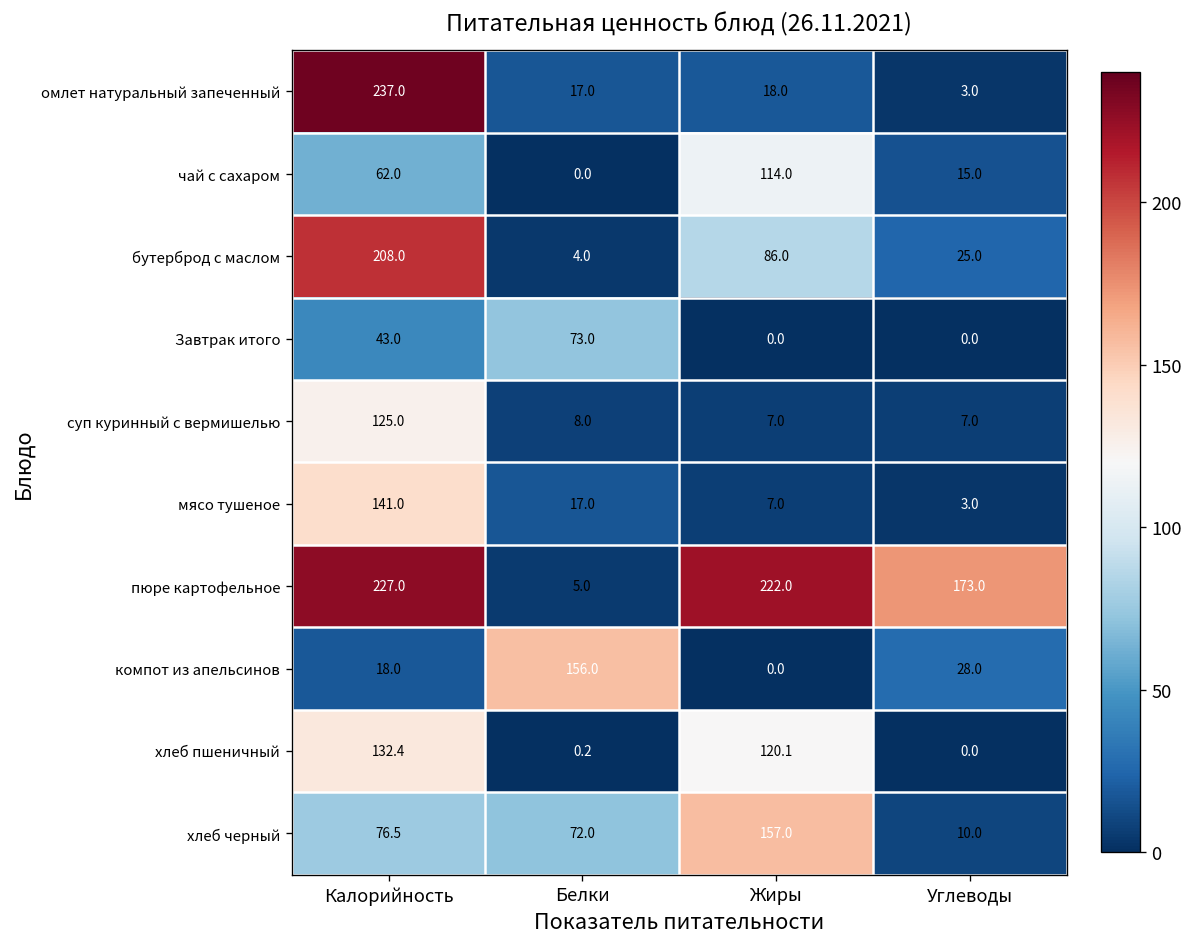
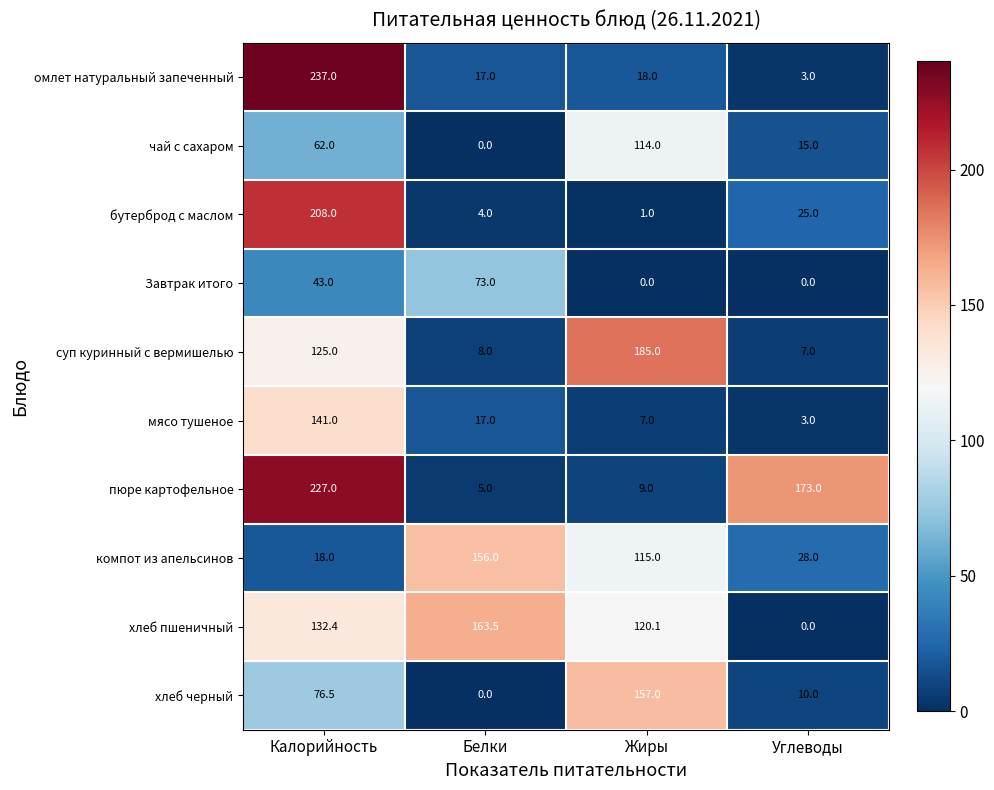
  {
    "омлет натуральный запеченный": {
      "Калорийность": 237.0,
      "Белки": 17.0,
      "Жиры": 18.0,
      "Углеводы": 3.0
    },
    "чай с сахаром": {
      "Калорийность": 62.0,
      "Белки": 0.0,
      "Жиры": 114.0,
      "Углеводы": 15.0
    },
    "бутерброд с маслом": {
      "Калорийность": 208.0,
      "Белки": 4.0,
-     "Жиры": 86.0,
+     "Жиры": 1.0,
      "Углеводы": 25.0
    },
    "Завтрак итого": {
      "Калорийность": 43.0,
      "Белки": 73.0,
      "Жиры": 0.0,
      "Углеводы": 0.0
    },
    "суп куринный с вермишелью": {
      "Калорийность": 125.0,
      "Белки": 8.0,
-     "Жиры": 7.0,
+     "Жиры": 185.0,
      "Углеводы": 7.0
    },
    "мясо тушеное": {
      "Калорийность": 141.0,
      "Белки": 17.0,
      "Жиры": 7.0,
      "Углеводы": 3.0
    },
    "пюре картофельное": {
      "Калорийность": 227.0,
      "Белки": 5.0,
-     "Жиры": 222.0,
+     "Жиры": 9.0,
      "Углеводы": 173.0
    },
    "компот из апельсинов": {
      "Калорийность": 18.0,
      "Белки": 156.0,
-     "Жиры": 0.0,
+     "Жиры": 115.0,
      "Углеводы": 28.0
    },
    "хлеб пшеничный": {
      "Калорийность": 132.4,
-     "Белки": 0.2,
+     "Белки": 163.5,
      "Жиры": 120.1,
      "Углеводы": 0.0
    },
    "хлеб черный": {
      "Калорийность": 76.5,
-     "Белки": 72.0,
+     "Белки": 0.0,
      "Жиры": 157.0,
      "Углеводы": 10.0
    }
  }
